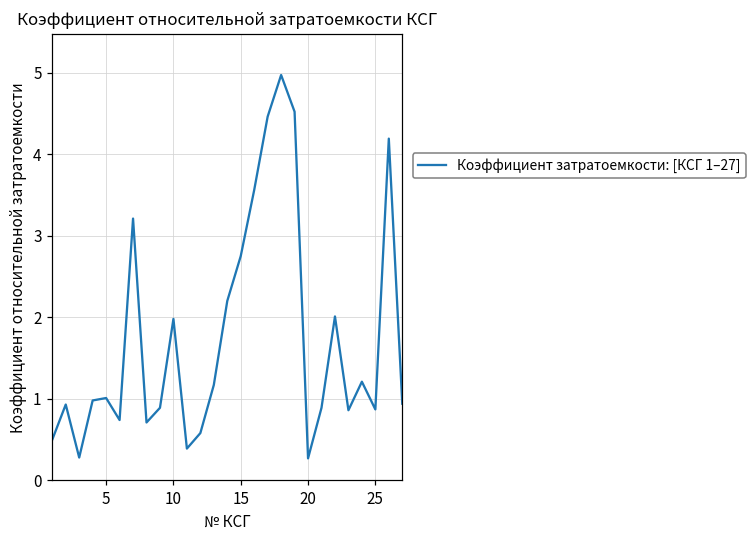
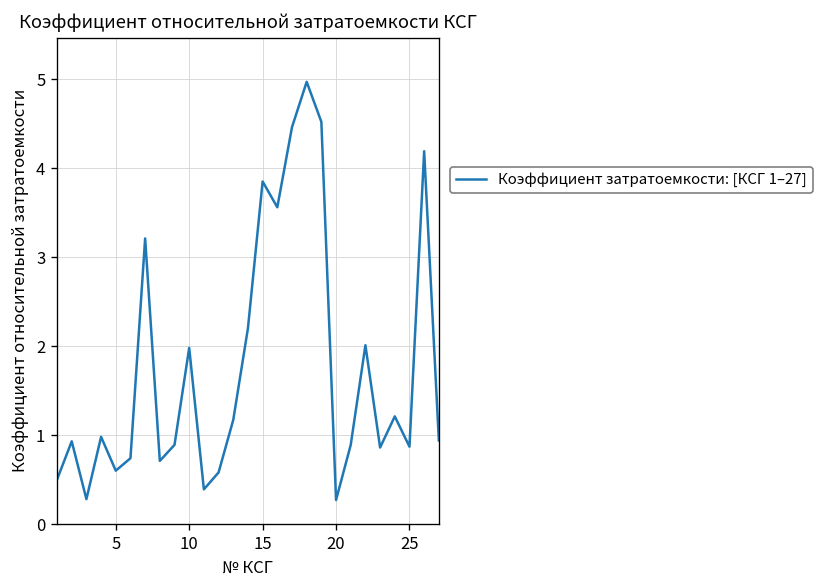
  {
-   "5": 1.0,
+   "5": 0.6,
    "10": 2.0,
-   "15": 2.8,
+   "15": 3.9,
    "20": 0.3,
    "25": 0.9
  }
